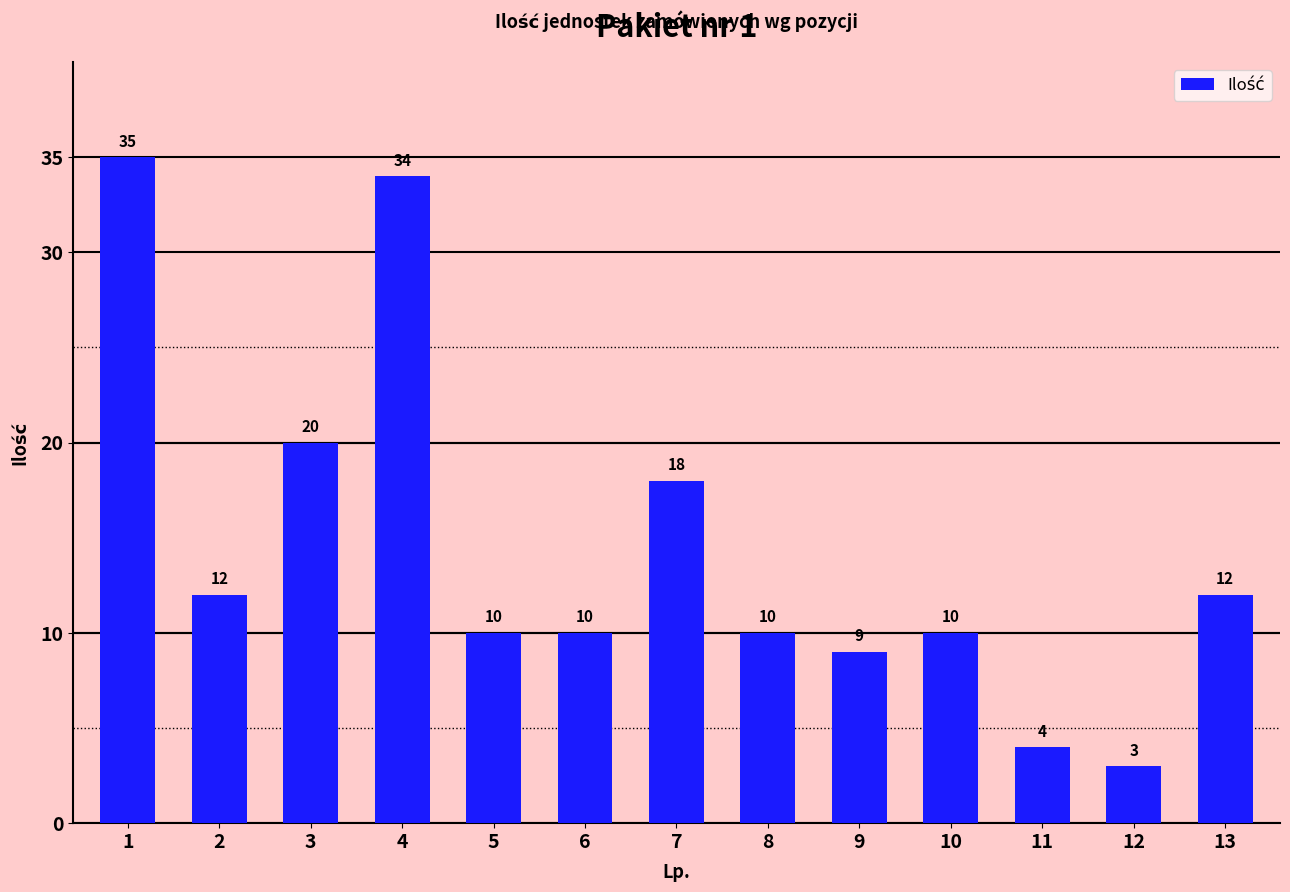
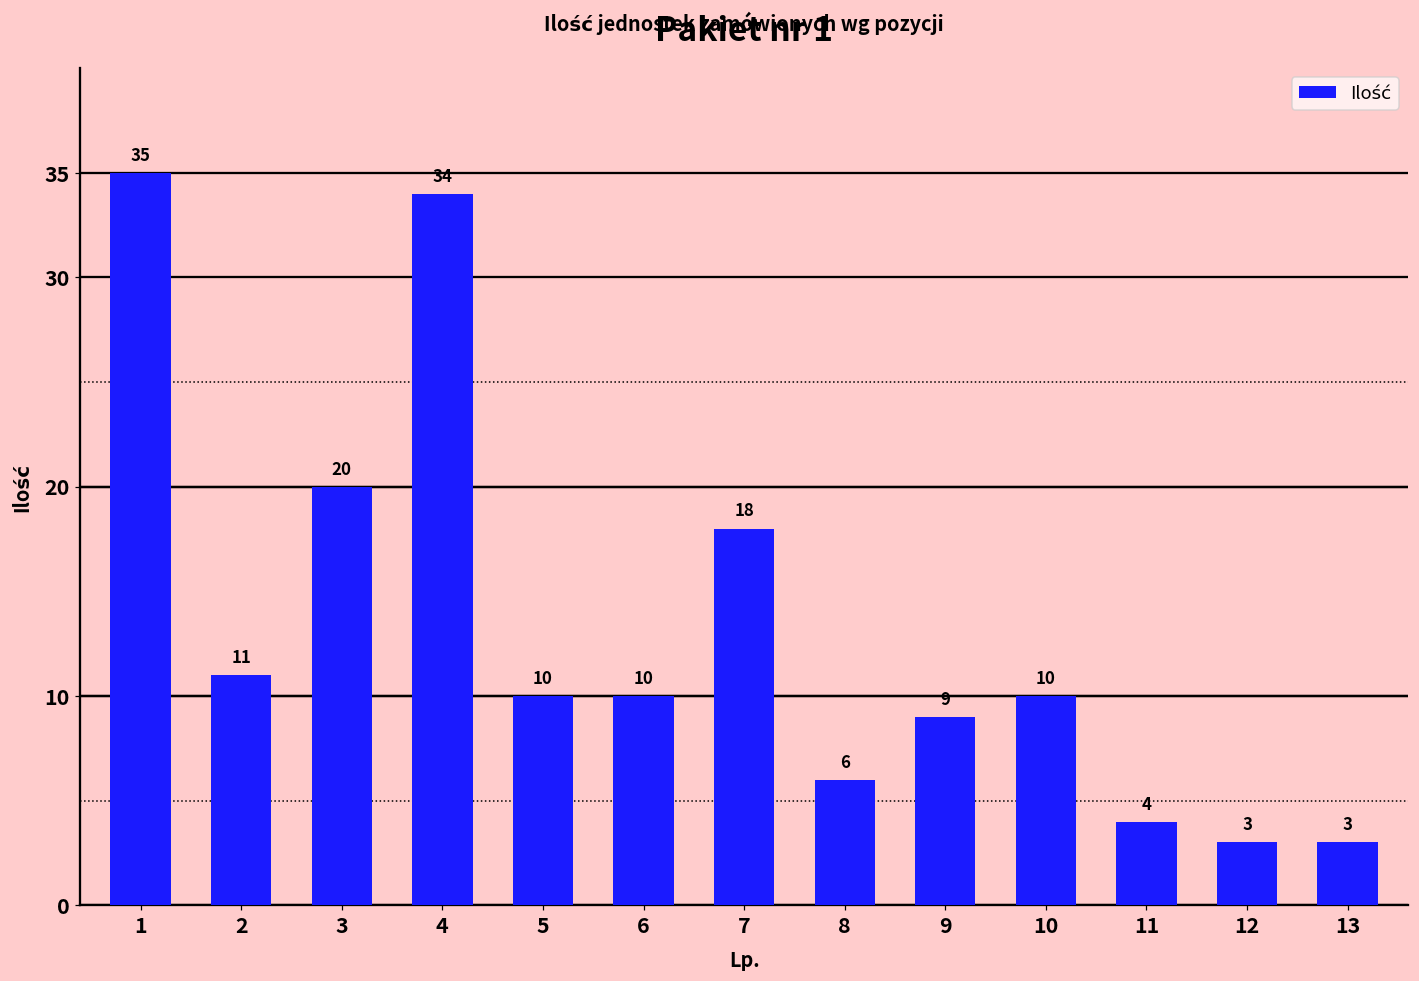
  {
    "1": 35,
-   "2": 12,
+   "2": 11,
    "3": 20,
    "4": 34,
    "5": 10,
    "6": 10,
    "7": 18,
-   "8": 10,
+   "8": 6,
    "9": 9,
    "10": 10,
    "11": 4,
    "12": 3,
-   "13": 12
+   "13": 3
  }
